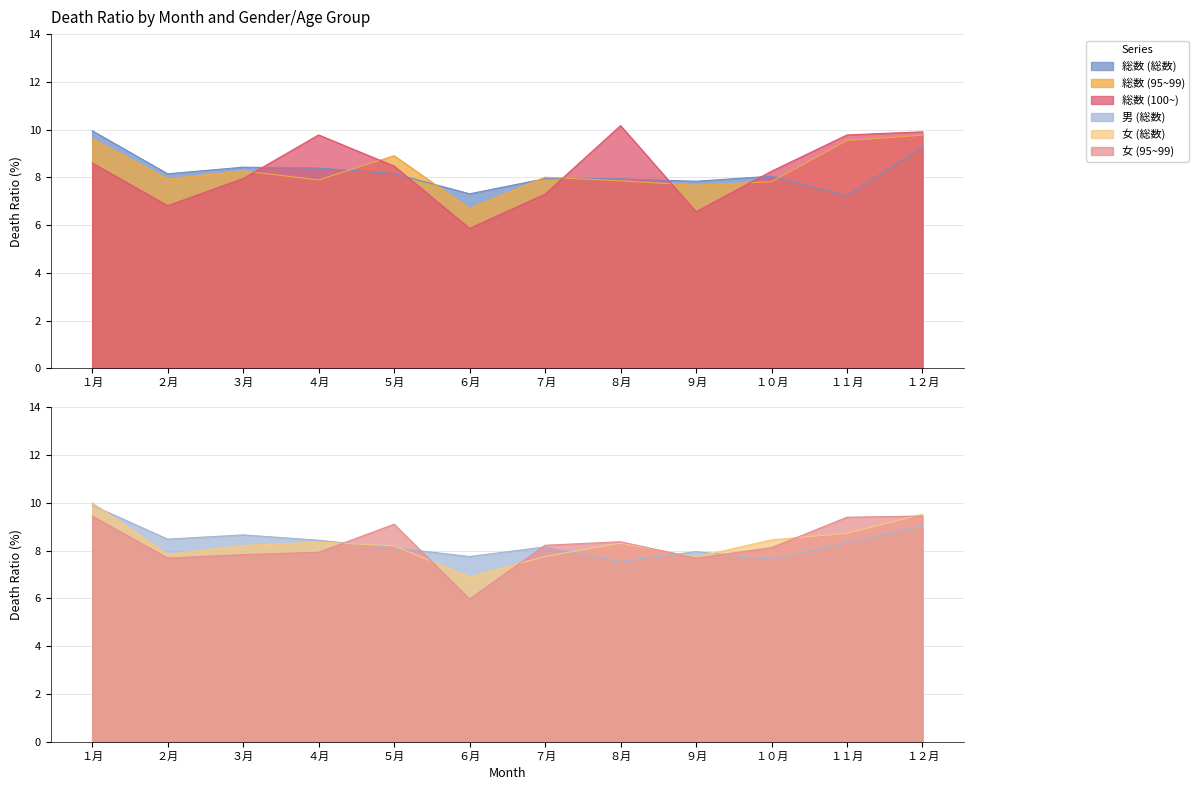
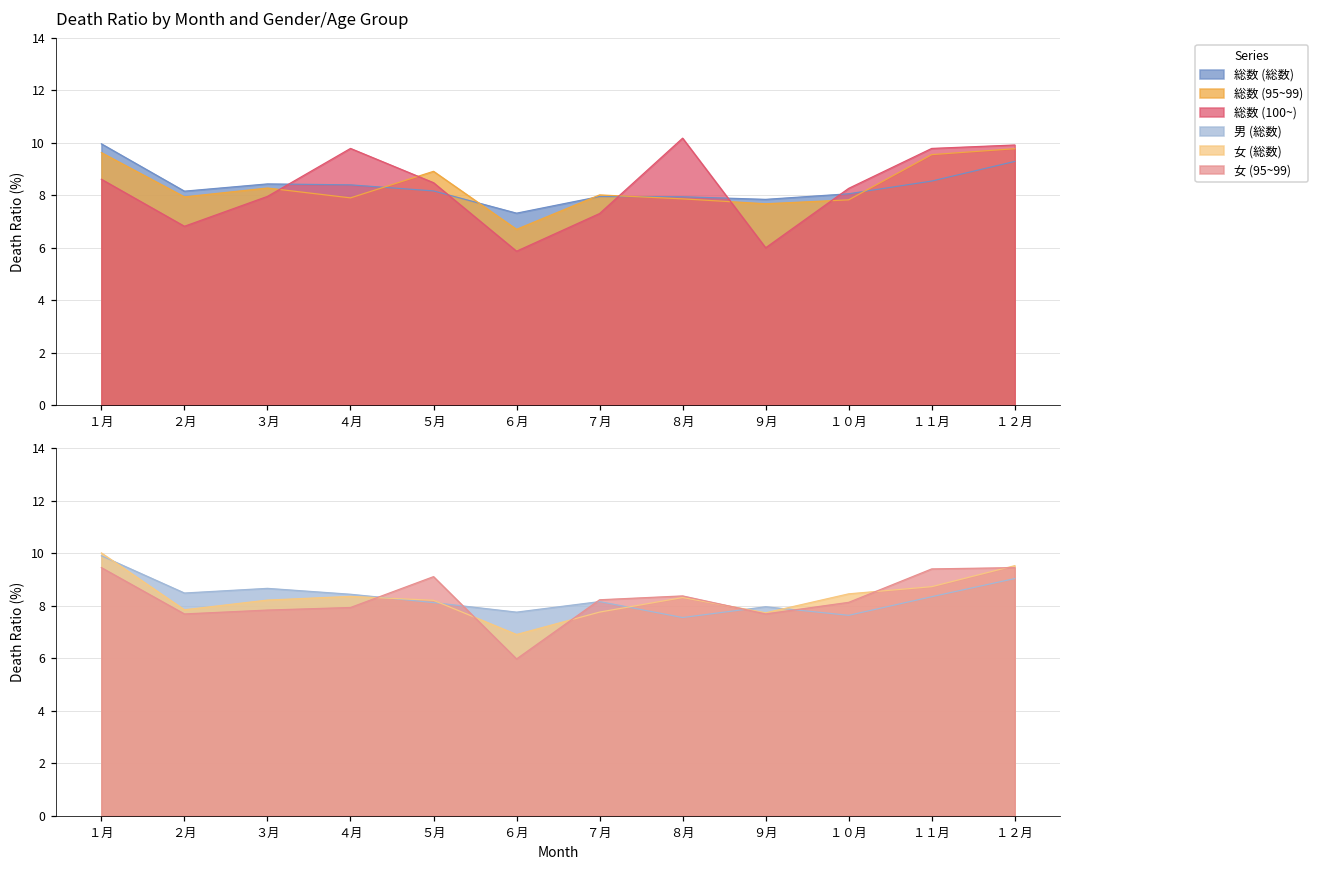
  {
    "Death Ratio by Month and Gender/Age Group": {
      "総数 (総数)": {
        "１月": 10.0,
        "２月": 8.2,
        "３月": 8.4,
        "４月": 8.4,
        "５月": 8.2,
        "６月": 7.3,
        "９月": 7.8,
        "１０月": 8.1,
-       "１１月": 7.2,
+       "１１月": 8.5,
        "１２月": 9.3
      },
      "総数 (95~99)": {
        "１月": 9.6,
        "２月": 7.9,
        "３月": 8.3,
        "４月": 7.9,
        "５月": 8.9,
        "６月": 6.7,
        "９月": 7.7,
        "１０月": 7.8,
        "１１月": 9.5,
        "１２月": 9.8
      },
      "総数 (100~)": {
        "１月": 8.6,
        "２月": 6.8,
        "３月": 8.0,
        "４月": 9.8,
        "５月": 8.5,
        "６月": 5.9,
        "７月": 7.3,
        "８月": 10.2,
-       "９月": 6.6,
+       "９月": 6.0,
        "１０月": 8.3,
        "１１月": 9.8,
        "１２月": 9.9
      }
    }
  }
